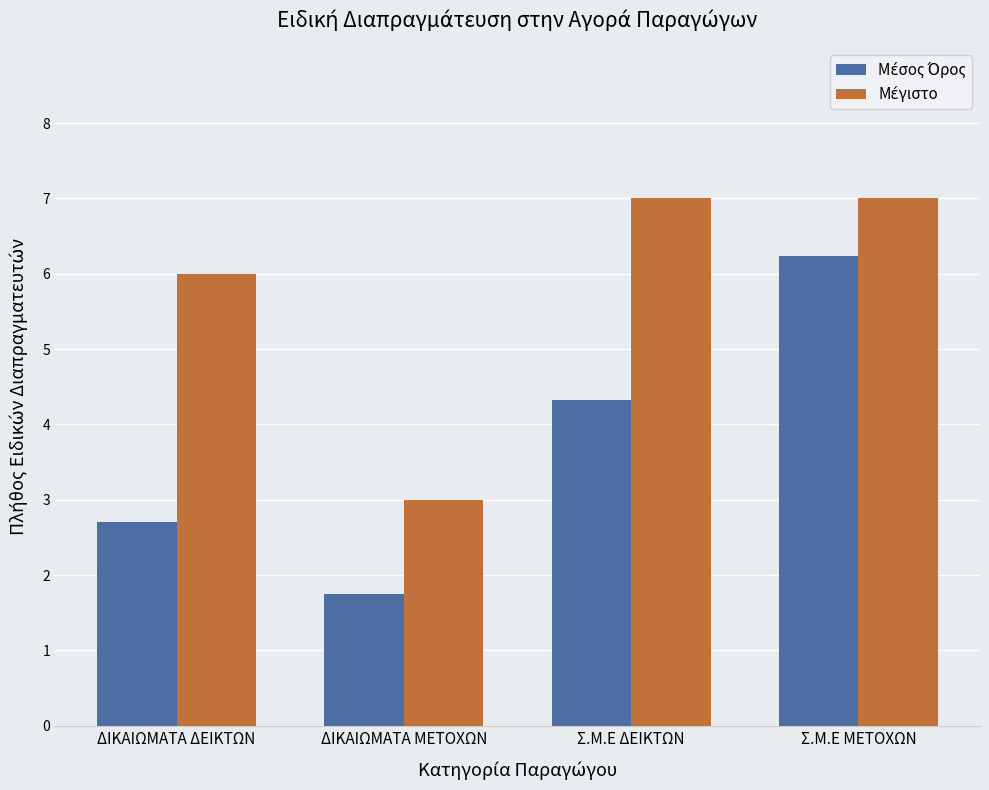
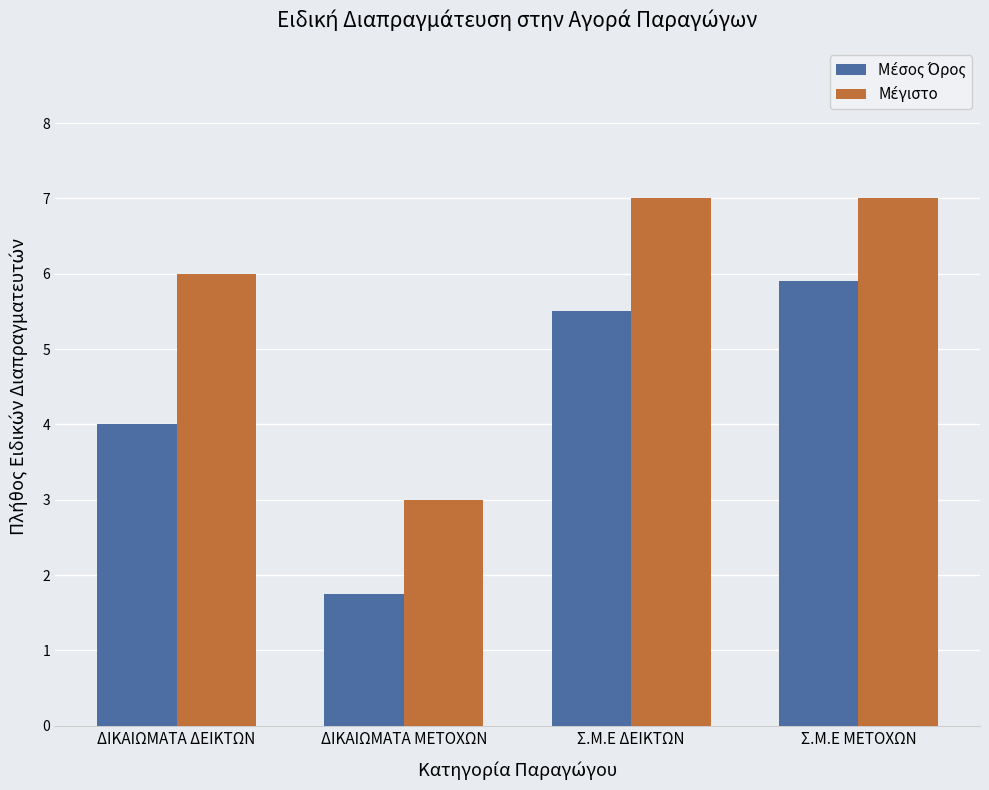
  {
    "Μέσος Όρος": {
-     "ΔΙΚΑΙΩΜΑΤΑ ΔΕΙΚΤΩΝ": 2.7,
+     "ΔΙΚΑΙΩΜΑΤΑ ΔΕΙΚΤΩΝ": 4.0,
      "ΔΙΚΑΙΩΜΑΤΑ ΜΕΤΟΧΩΝ": 1.8,
-     "Σ.Μ.Ε ΔΕΙΚΤΩΝ": 4.3,
-     "Σ.Μ.Ε ΜΕΤΟΧΩΝ": 6.2
+     "Σ.Μ.Ε ΔΕΙΚΤΩΝ": 5.5,
+     "Σ.Μ.Ε ΜΕΤΟΧΩΝ": 5.9
    },
    "Μέγιστο": {
      "ΔΙΚΑΙΩΜΑΤΑ ΔΕΙΚΤΩΝ": 6.0,
      "ΔΙΚΑΙΩΜΑΤΑ ΜΕΤΟΧΩΝ": 3.0,
      "Σ.Μ.Ε ΔΕΙΚΤΩΝ": 7.0,
      "Σ.Μ.Ε ΜΕΤΟΧΩΝ": 7.0
    }
  }
